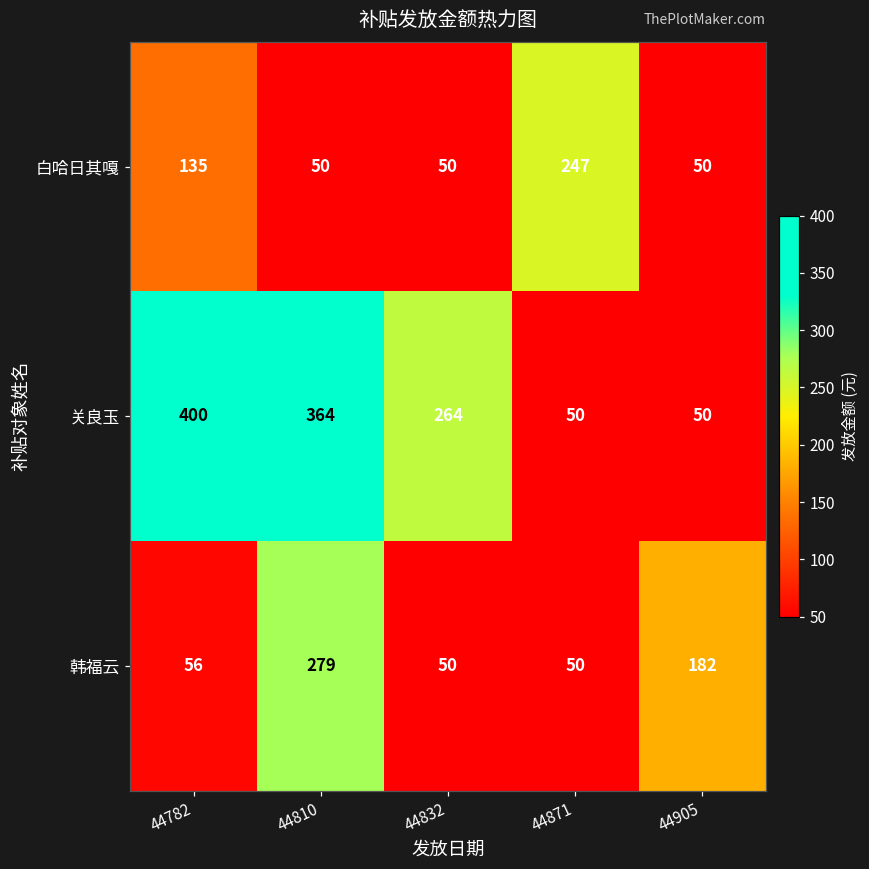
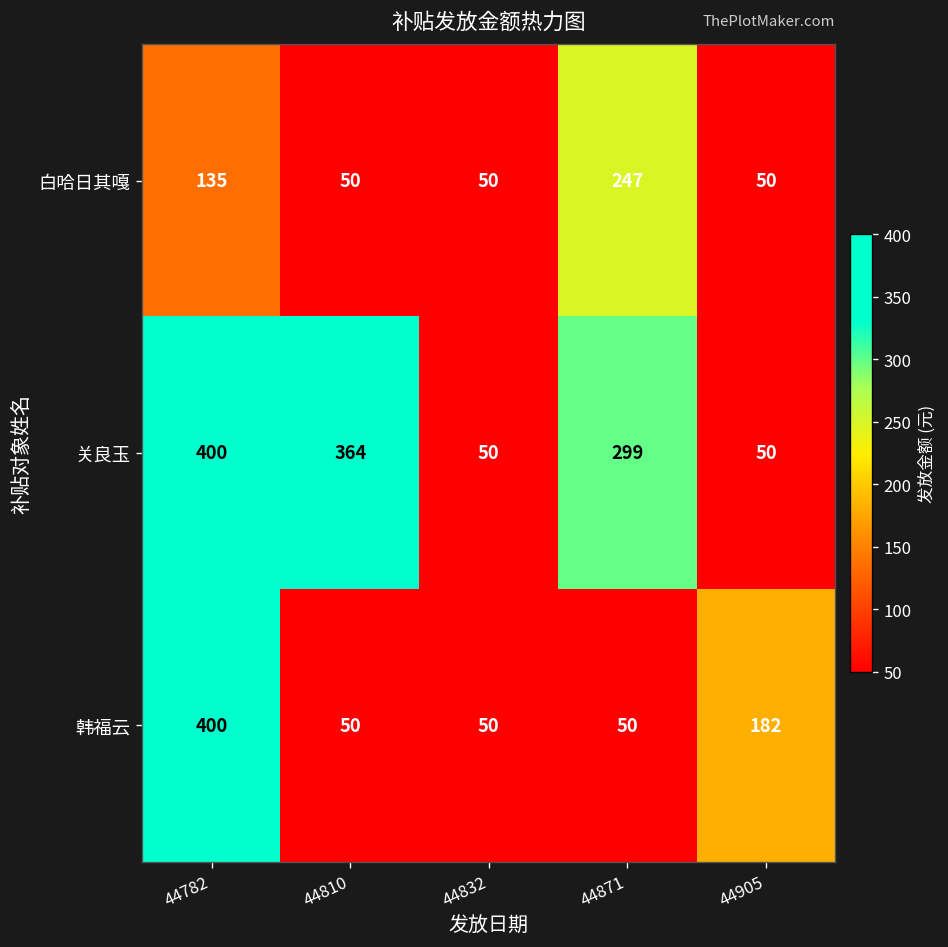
  {
    "白哈日其嘎": {
      "44782": 135,
      "44810": 50,
      "44832": 50,
      "44871": 247,
      "44905": 50
    },
    "关良玉": {
      "44782": 400,
      "44810": 364,
-     "44832": 264,
-     "44871": 50,
+     "44832": 50,
+     "44871": 299,
      "44905": 50
    },
    "韩福云": {
-     "44782": 56,
-     "44810": 279,
+     "44782": 400,
+     "44810": 50,
      "44832": 50,
      "44871": 50,
      "44905": 182
    }
  }
